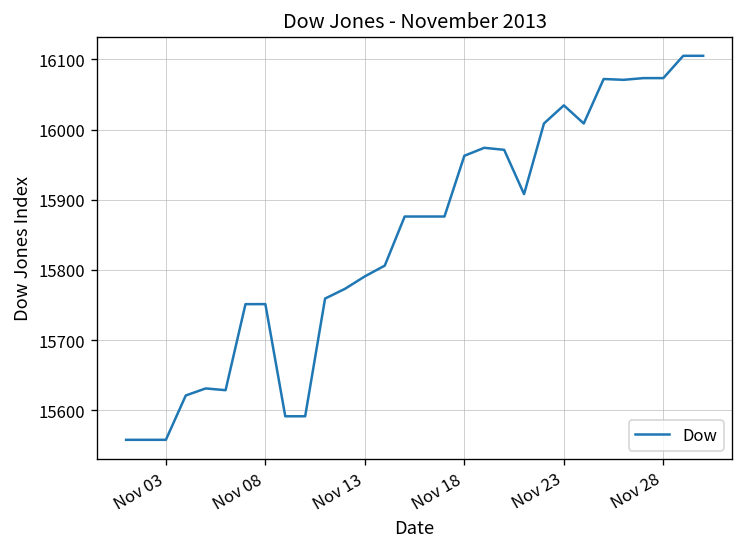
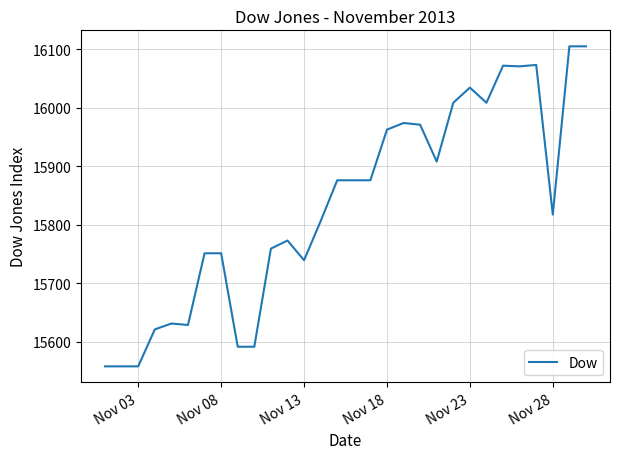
  {
    "Nov 03": 15560,
    "Nov 08": 15750,
-   "Nov 13": 15790,
+   "Nov 13": 15740,
    "Nov 18": 15960,
    "Nov 23": 16030,
-   "Nov 28": 16070
+   "Nov 28": 15820
  }
